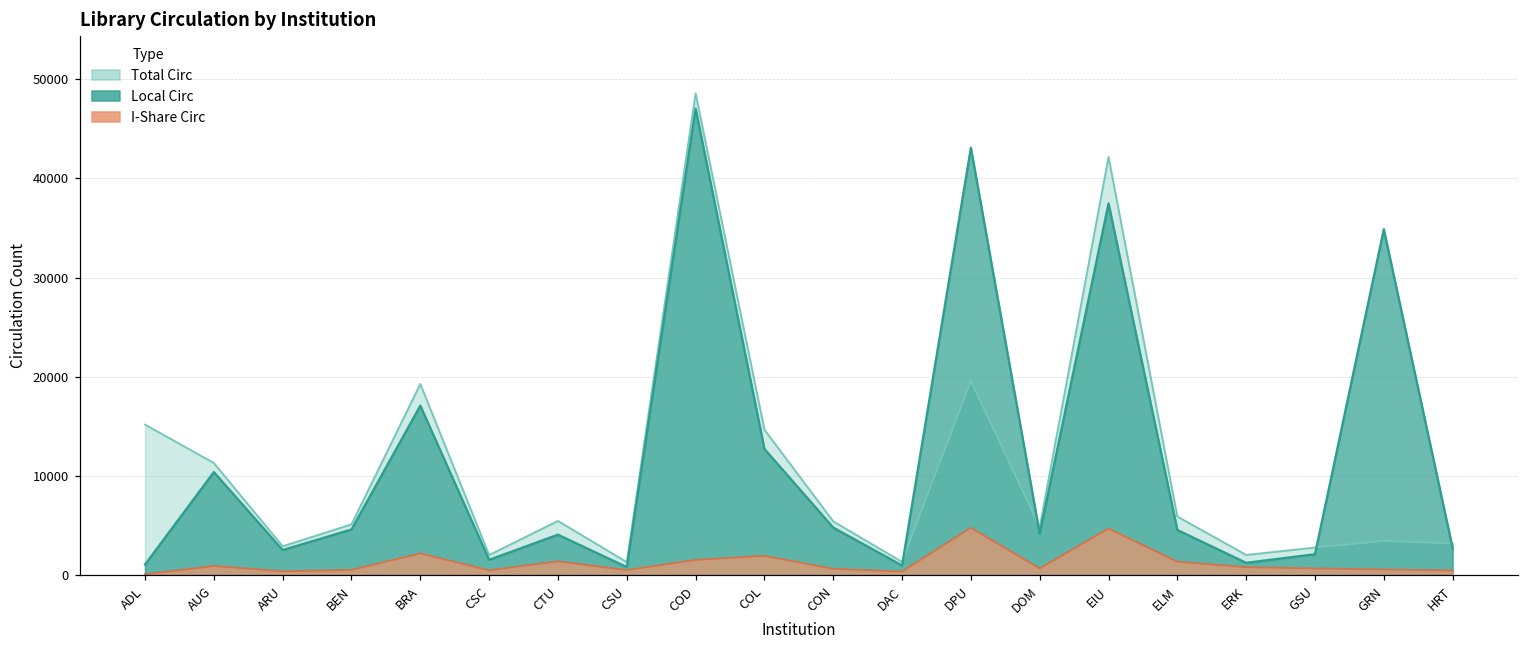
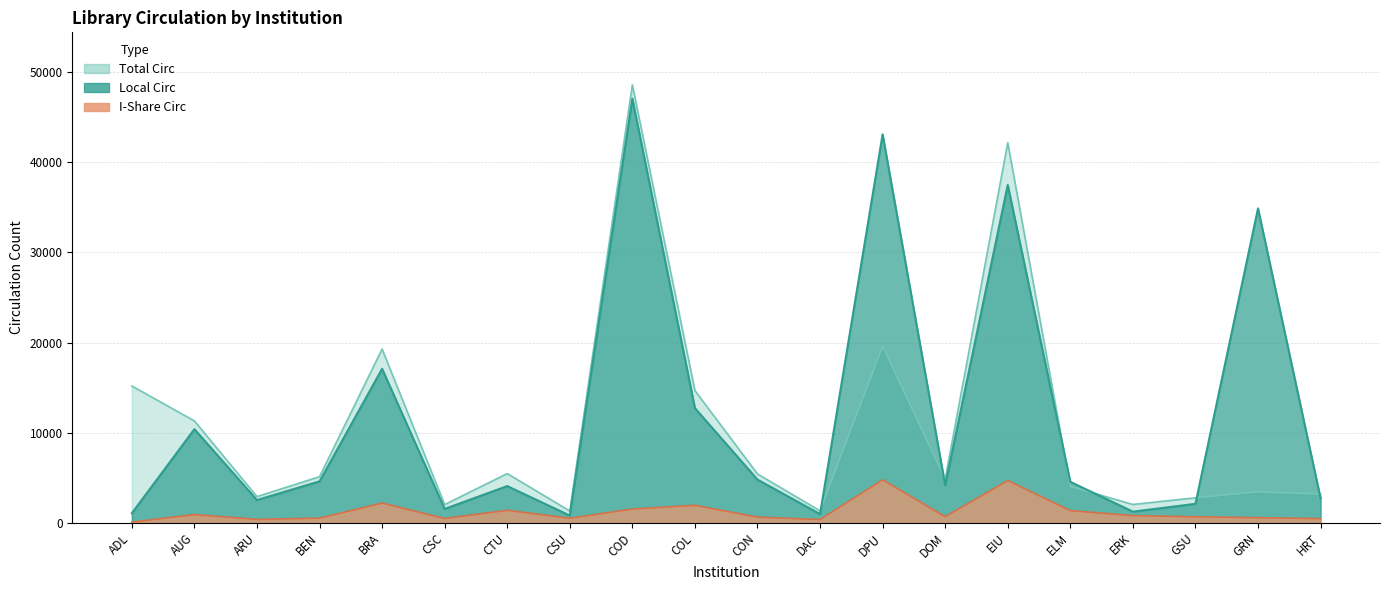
  {
    "Total Circ": {
      "ADL": 15000,
      "AUG": 11000,
      "ARU": 3000,
      "BEN": 5000,
      "BRA": 19000,
      "CSC": 2000,
      "CTU": 5000,
      "CSU": 1000,
      "COD": 49000,
      "COL": 15000,
      "CON": 5000,
      "DAC": 1000,
      "DPU": 20000,
      "DOM": 5000,
      "EIU": 42000,
-     "ELM": 6000,
+     "ELM": 4000,
      "ERK": 2000,
      "GSU": 3000,
      "GRN": 3000,
      "HRT": 3000
    },
    "Local Circ": {
      "ADL": 1000,
      "AUG": 10000,
      "ARU": 3000,
      "BEN": 5000,
      "BRA": 17000,
      "CSC": 2000,
      "CTU": 4000,
      "CSU": 1000,
      "COD": 47000,
      "COL": 13000,
      "CON": 5000,
      "DAC": 1000,
      "DPU": 43000,
      "DOM": 4000,
      "EIU": 37000,
      "ELM": 5000,
      "ERK": 1000,
      "GSU": 2000,
      "GRN": 35000,
      "HRT": 3000
    },
    "I-Share Circ": {
      "ADL": 0,
      "AUG": 1000,
      "ARU": 0,
      "BEN": 1000,
      "BRA": 2000,
      "CSC": 0,
      "CTU": 1000,
      "CSU": 1000,
      "COD": 2000,
      "COL": 2000,
      "CON": 1000,
      "DAC": 0,
      "DPU": 5000,
      "DOM": 1000,
      "EIU": 5000,
      "ELM": 1000,
      "ERK": 1000,
      "GSU": 1000,
      "GRN": 1000,
      "HRT": 0
    }
  }
